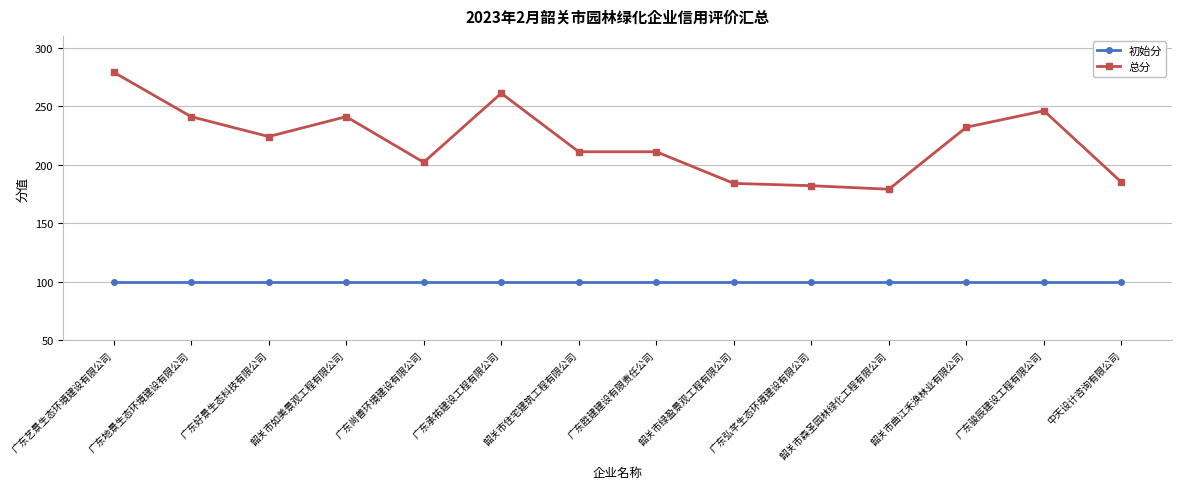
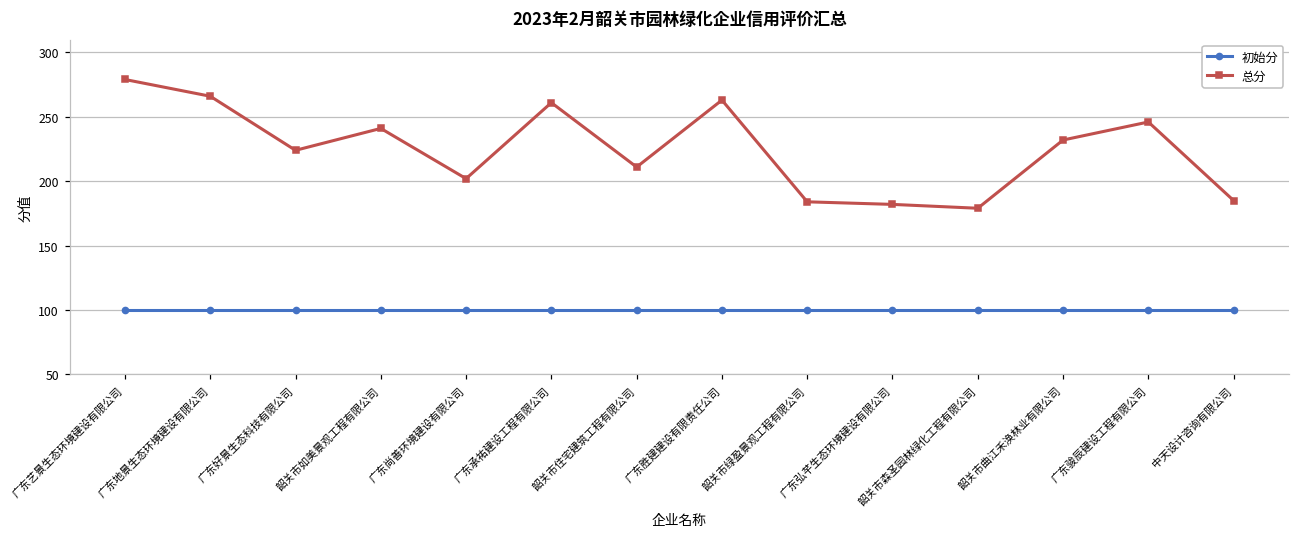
  {
    "初始分": {
      "广东艺景生态环境建设有限公司": 100,
      "广东地景生态环境建设有限公司": 100,
      "广东好景生态科技有限公司": 100,
      "韶关市如美景观工程有限公司": 100,
      "广东尚善环境建设有限公司": 100,
      "广东承祐建设工程有限公司": 100,
      "韶关市住宅建筑工程有限公司": 100,
      "广东胜建建设有限责任公司": 100,
      "韶关市绿盈景观工程有限公司": 100,
      "广东弘芊生态环境建设有限公司": 100,
      "韶关市森圣园林绿化工程有限公司": 100,
      "韶关市曲江禾涣林业有限公司": 100,
      "广东骏辰建设工程有限公司": 100,
      "中天设计咨询有限公司": 100
    },
    "总分": {
      "广东艺景生态环境建设有限公司": 279,
-     "广东地景生态环境建设有限公司": 241,
+     "广东地景生态环境建设有限公司": 266,
      "广东好景生态科技有限公司": 224,
      "韶关市如美景观工程有限公司": 241,
      "广东尚善环境建设有限公司": 202,
      "广东承祐建设工程有限公司": 261,
      "韶关市住宅建筑工程有限公司": 211,
-     "广东胜建建设有限责任公司": 211,
+     "广东胜建建设有限责任公司": 263,
      "韶关市绿盈景观工程有限公司": 184,
      "广东弘芊生态环境建设有限公司": 182,
      "韶关市森圣园林绿化工程有限公司": 179,
      "韶关市曲江禾涣林业有限公司": 232,
      "广东骏辰建设工程有限公司": 246,
      "中天设计咨询有限公司": 185
    }
  }
